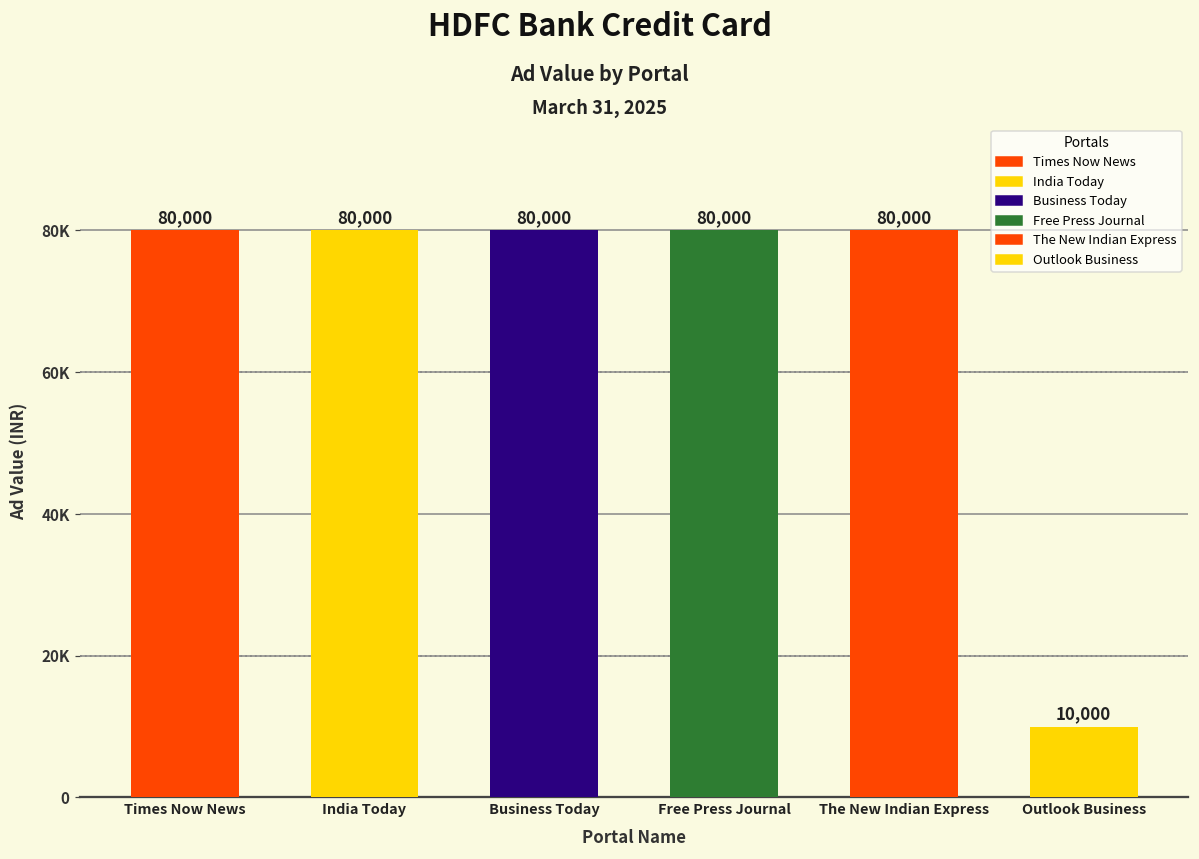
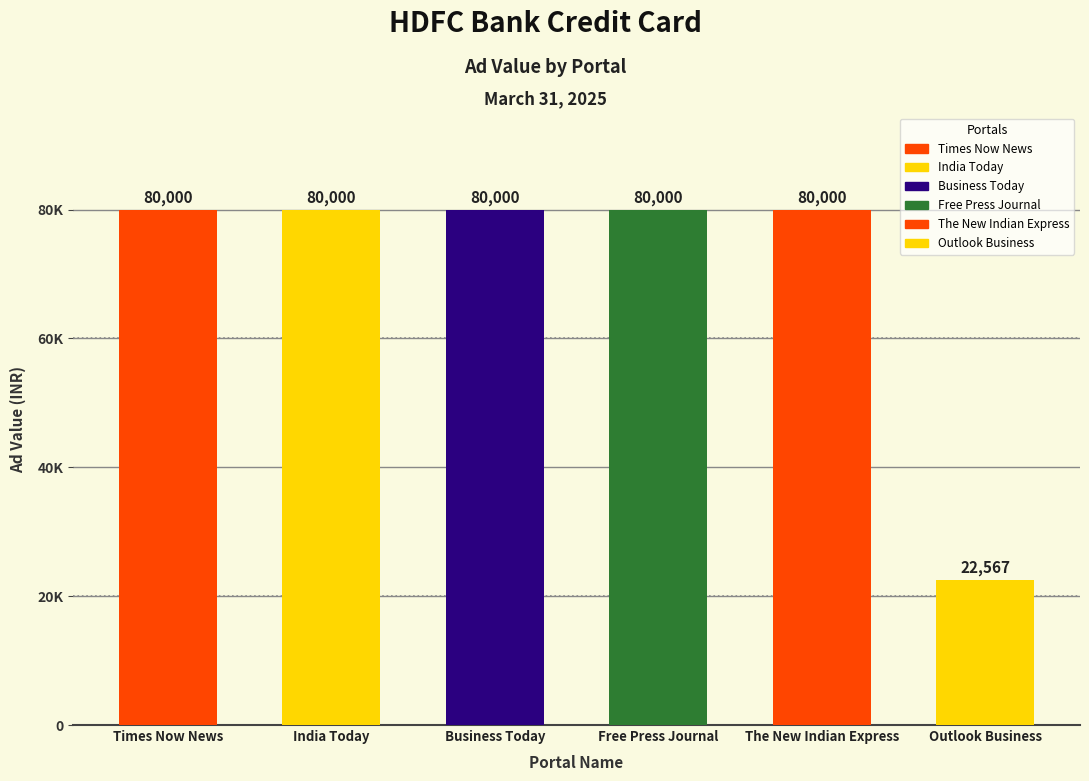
  {
    "Times Now News": "80,000",
    "India Today": "80,000",
    "Business Today": "80,000",
    "Free Press Journal": "80,000",
    "The New Indian Express": "80,000",
-   "Outlook Business": "10,000"
+   "Outlook Business": "22,567"
  }
